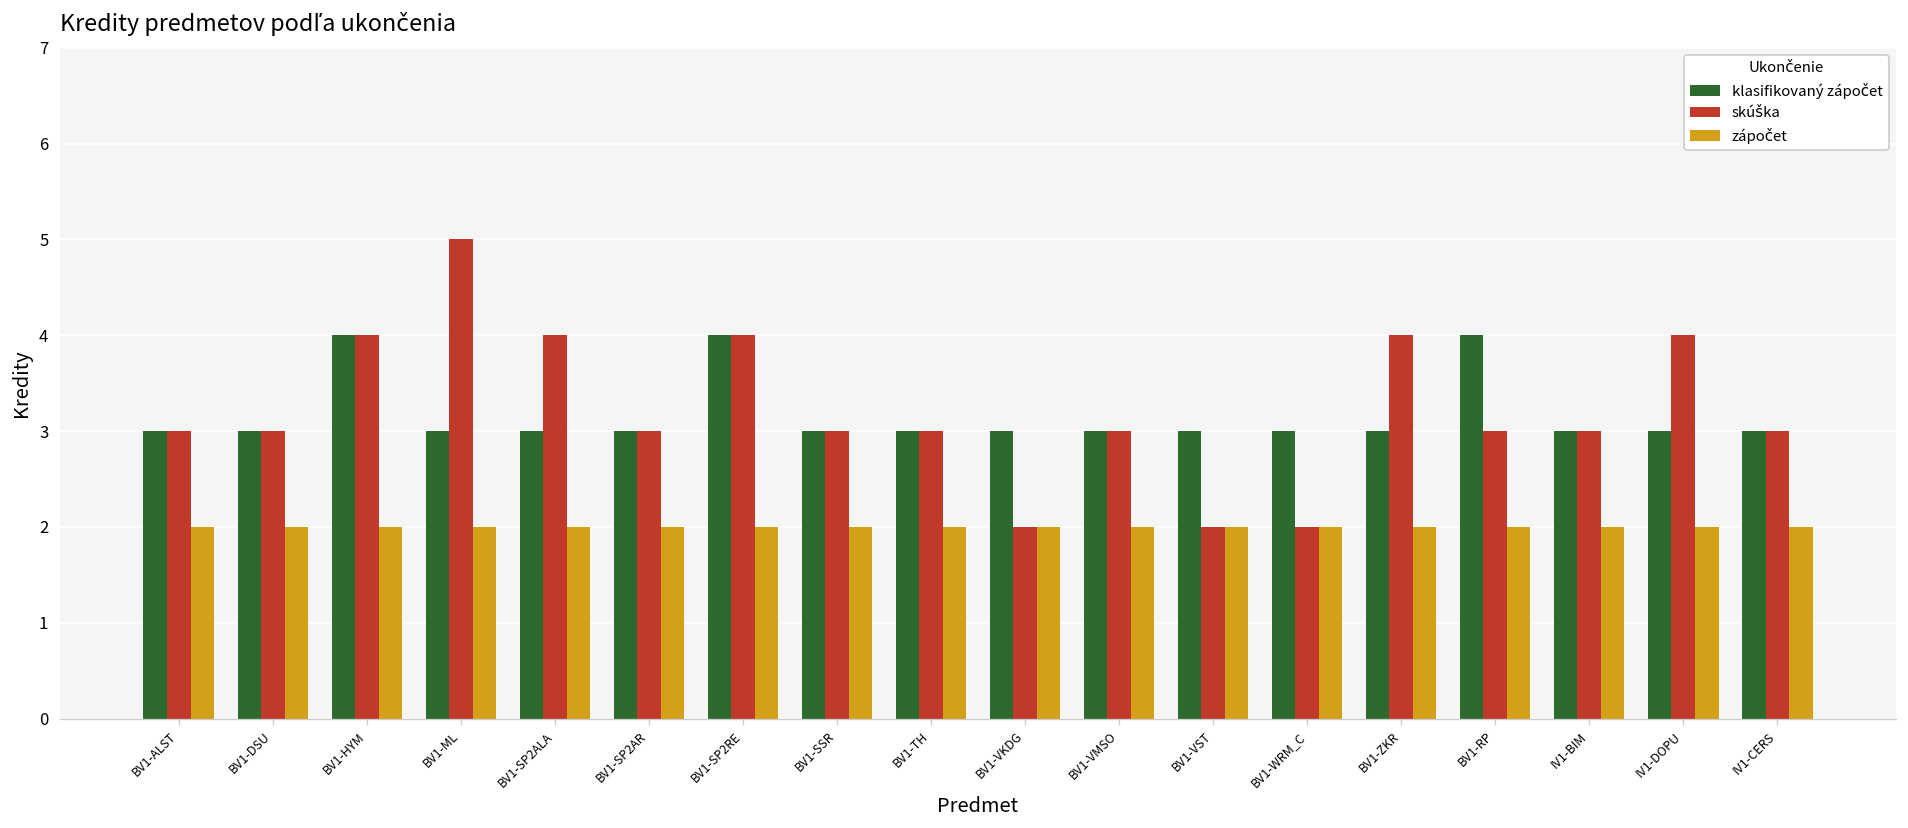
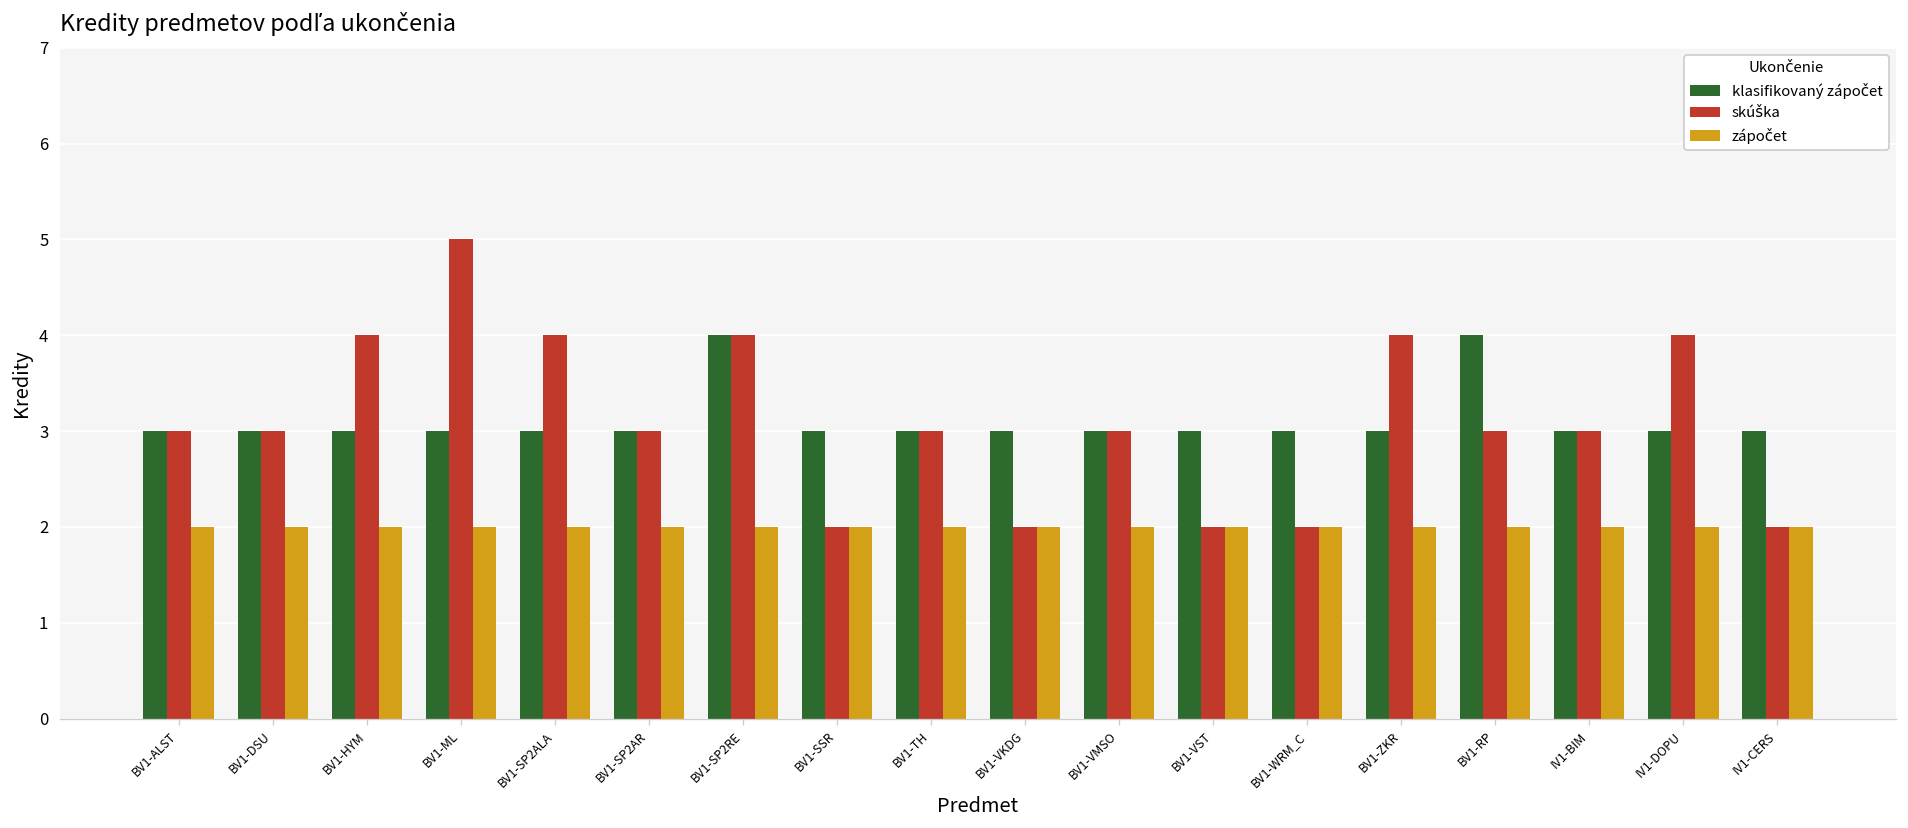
  {
    "klasifikovaný zápočet": {
      "BV1-ALST": 3,
      "BV1-DSU": 3,
-     "BV1-HYM": 4,
+     "BV1-HYM": 3,
      "BV1-ML": 3,
      "BV1-SP2ALA": 3,
      "BV1-SP2AR": 3,
      "BV1-SP2RE": 4,
      "BV1-SSR": 3,
      "BV1-TH": 3,
      "BV1-VKDG": 3,
      "BV1-VMSO": 3,
      "BV1-VST": 3,
      "BV1-WRM_C": 3,
      "BV1-ZKR": 3,
      "BV1-RP": 4,
      "IV1-BIM": 3,
      "IV1-DOPU": 3,
      "IV1-CERS": 3
    },
    "skúška": {
      "BV1-ALST": 3,
      "BV1-DSU": 3,
      "BV1-HYM": 4,
      "BV1-ML": 5,
      "BV1-SP2ALA": 4,
      "BV1-SP2AR": 3,
      "BV1-SP2RE": 4,
-     "BV1-SSR": 3,
+     "BV1-SSR": 2,
      "BV1-TH": 3,
      "BV1-VKDG": 2,
      "BV1-VMSO": 3,
      "BV1-VST": 2,
      "BV1-WRM_C": 2,
      "BV1-ZKR": 4,
      "BV1-RP": 3,
      "IV1-BIM": 3,
      "IV1-DOPU": 4,
-     "IV1-CERS": 3
+     "IV1-CERS": 2
    },
    "zápočet": {
      "BV1-ALST": 2,
      "BV1-DSU": 2,
      "BV1-HYM": 2,
      "BV1-ML": 2,
      "BV1-SP2ALA": 2,
      "BV1-SP2AR": 2,
      "BV1-SP2RE": 2,
      "BV1-SSR": 2,
      "BV1-TH": 2,
      "BV1-VKDG": 2,
      "BV1-VMSO": 2,
      "BV1-VST": 2,
      "BV1-WRM_C": 2,
      "BV1-ZKR": 2,
      "BV1-RP": 2,
      "IV1-BIM": 2,
      "IV1-DOPU": 2,
      "IV1-CERS": 2
    }
  }
